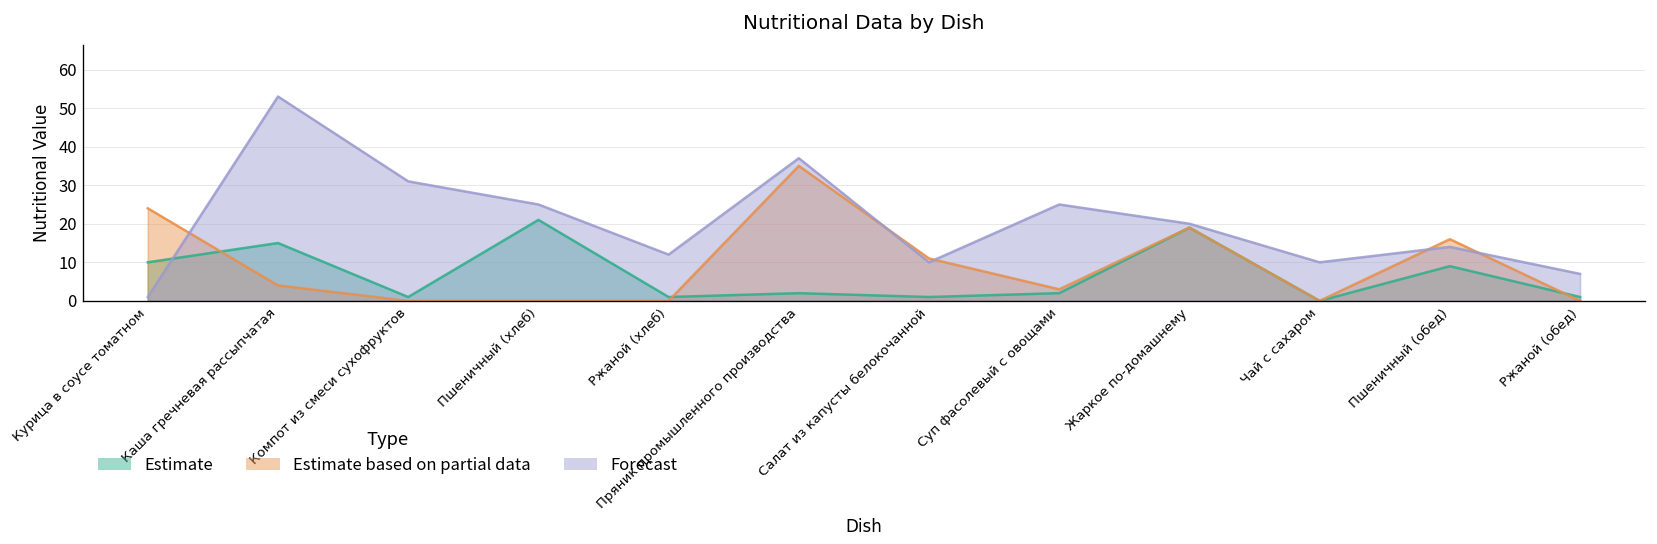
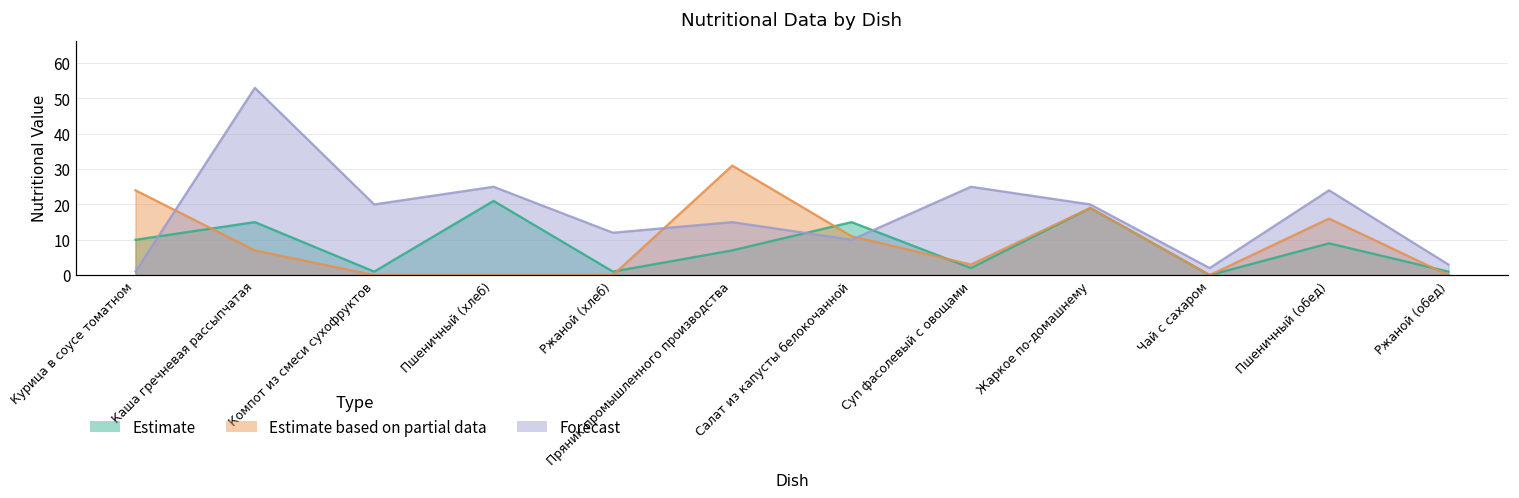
  {
    "Estimate": {
      "Курица в соусе томатном": 10,
      "Каша гречневая рассыпчатая": 15,
      "Компот из смеси сухофруктов": 1,
      "Пшеничный (хлеб)": 21,
      "Ржаной (хлеб)": 1,
-     "Пряник промышленного производства": 2,
-     "Салат из капусты белокочанной": 1,
+     "Пряник промышленного производства": 7,
+     "Салат из капусты белокочанной": 15,
      "Суп фасолевый с овощами": 2,
      "Пшеничный (обед)": 9,
      "Ржаной (обед)": 1
    },
    "Estimate based on partial data": {
      "Курица в соусе томатном": 24,
-     "Каша гречневая рассыпчатая": 4,
+     "Каша гречневая рассыпчатая": 7,
      "Компот из смеси сухофруктов": 0,
      "Пшеничный (хлеб)": 0,
      "Ржаной (хлеб)": 0,
-     "Пряник промышленного производства": 35,
+     "Пряник промышленного производства": 31,
      "Салат из капусты белокочанной": 11,
      "Суп фасолевый с овощами": 3,
      "Пшеничный (обед)": 16,
      "Ржаной (обед)": 0
    },
    "Forecast": {
      "Курица в соусе томатном": 1,
      "Каша гречневая рассыпчатая": 53,
-     "Компот из смеси сухофруктов": 31,
+     "Компот из смеси сухофруктов": 20,
      "Пшеничный (хлеб)": 25,
      "Ржаной (хлеб)": 12,
-     "Пряник промышленного производства": 37,
+     "Пряник промышленного производства": 15,
      "Салат из капусты белокочанной": 10,
      "Суп фасолевый с овощами": 25,
      "Жаркое по-домашнему": 20,
-     "Чай с сахаром": 10,
-     "Пшеничный (обед)": 14,
-     "Ржаной (обед)": 7
+     "Чай с сахаром": 2,
+     "Пшеничный (обед)": 24,
+     "Ржаной (обед)": 3
    }
  }
